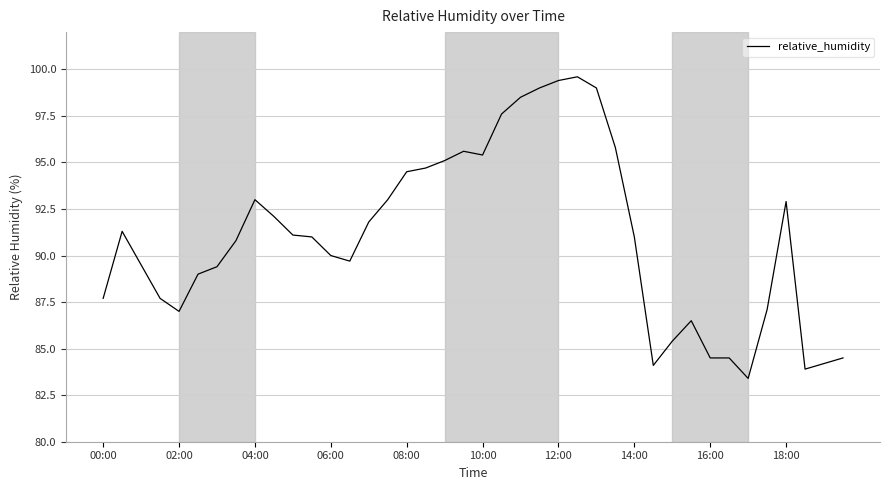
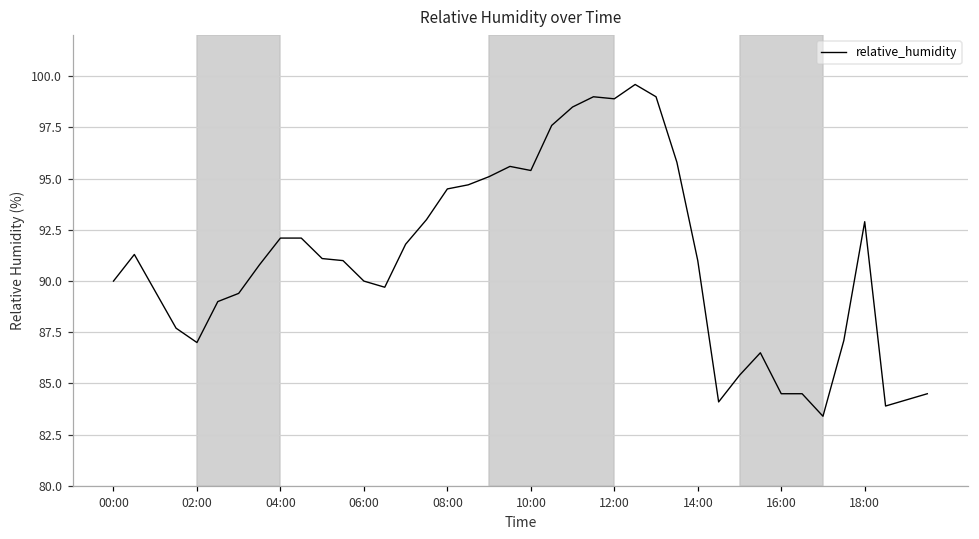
  {
-   "00:00": 87.7,
+   "00:00": 90.0,
    "02:00": 87.0,
-   "04:00": 93.0,
+   "04:00": 92.1,
    "06:00": 90.0,
    "08:00": 94.5,
    "10:00": 95.4,
-   "12:00": 99.4,
+   "12:00": 98.9,
    "14:00": 91.0,
    "16:00": 84.5,
    "18:00": 92.9
  }
